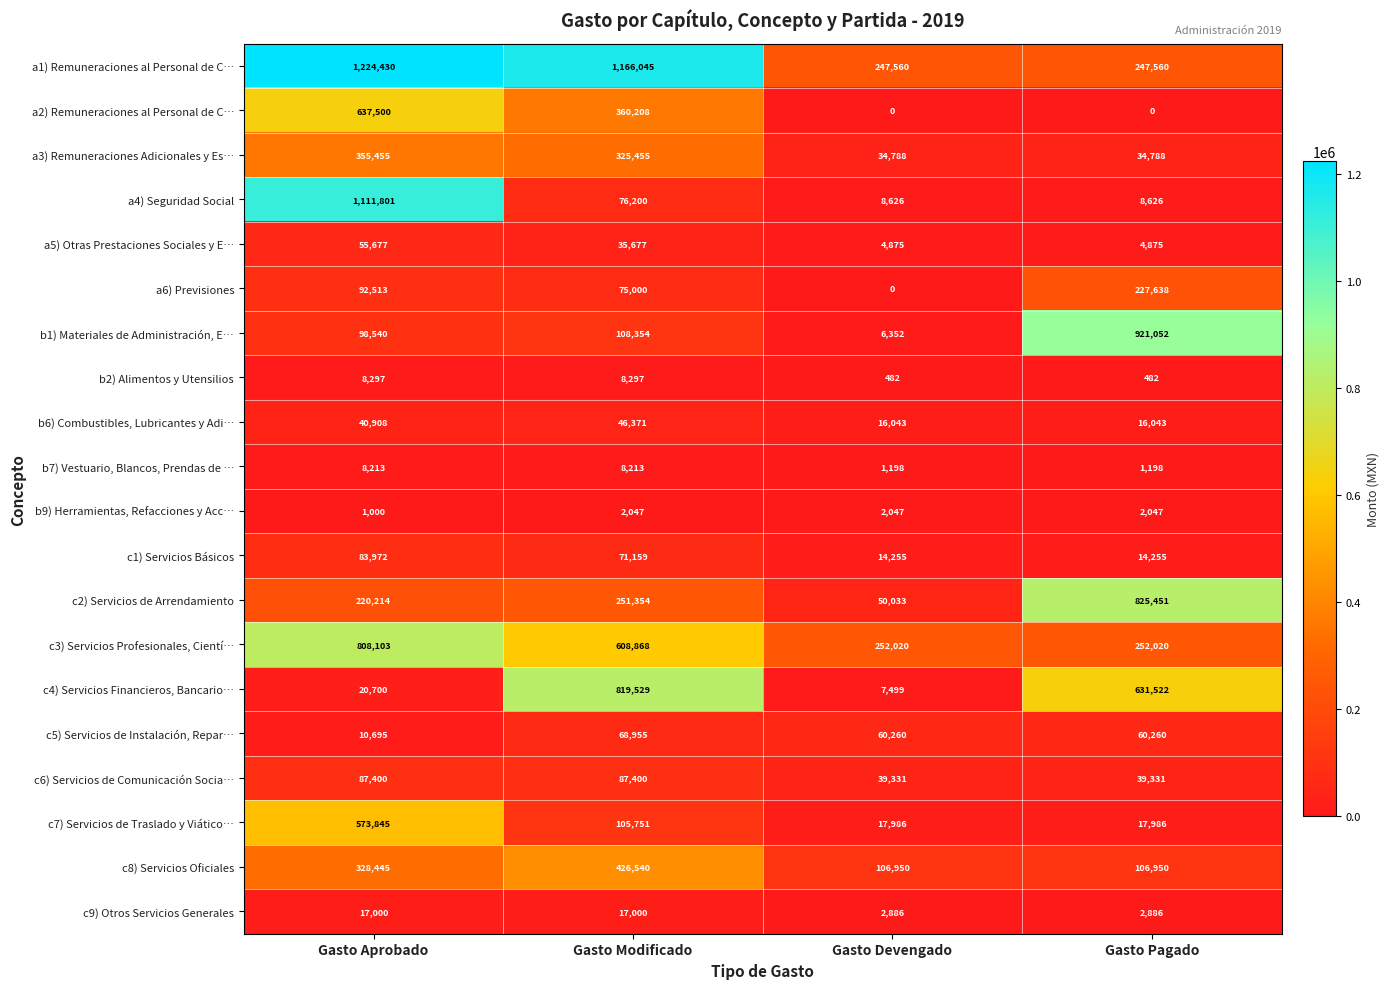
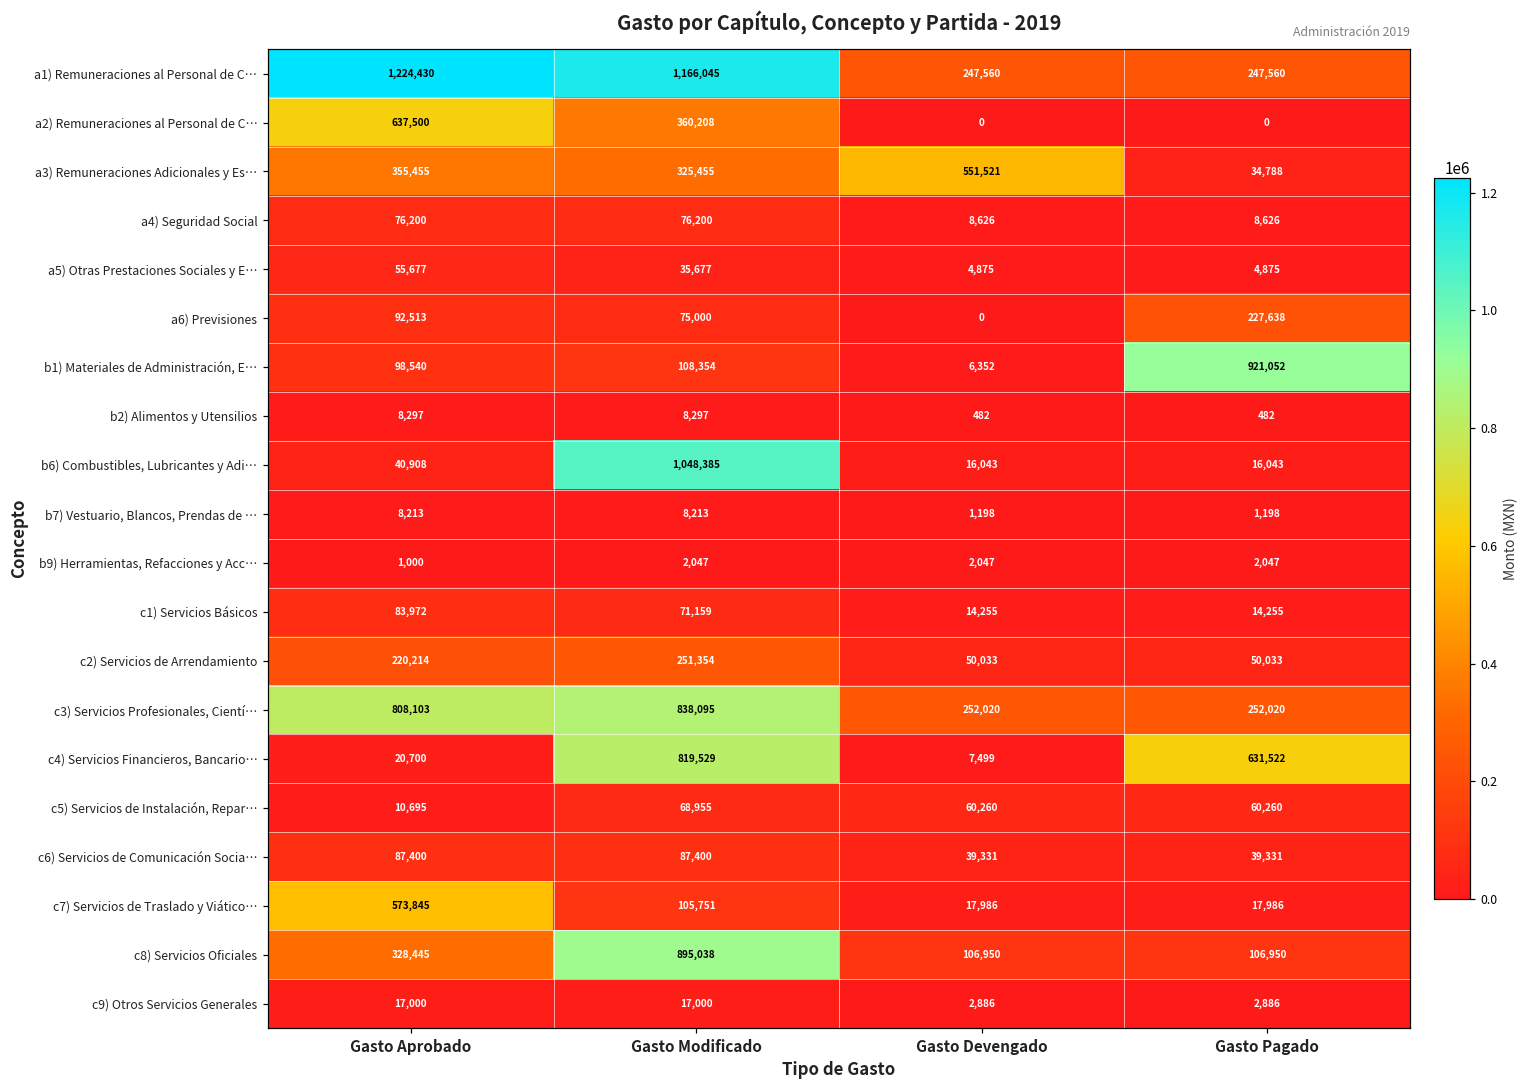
  {
    "a1) Remuneraciones al Personal de C…": {
      "Gasto Aprobado": "1,224,430",
      "Gasto Modificado": "1,166,045",
      "Gasto Devengado": "247,560",
      "Gasto Pagado": "247,560"
    },
    "a2) Remuneraciones al Personal de C…": {
      "Gasto Aprobado": "637,500",
      "Gasto Modificado": "360,208",
      "Gasto Devengado": "0",
      "Gasto Pagado": "0"
    },
    "a3) Remuneraciones Adicionales y Es…": {
      "Gasto Aprobado": "355,455",
      "Gasto Modificado": "325,455",
-     "Gasto Devengado": "34,788",
+     "Gasto Devengado": "551,521",
      "Gasto Pagado": "34,788"
    },
    "a4) Seguridad Social": {
-     "Gasto Aprobado": "1,111,801",
+     "Gasto Aprobado": "76,200",
      "Gasto Modificado": "76,200",
      "Gasto Devengado": "8,626",
      "Gasto Pagado": "8,626"
    },
    "a5) Otras Prestaciones Sociales y E…": {
      "Gasto Aprobado": "55,677",
      "Gasto Modificado": "35,677",
      "Gasto Devengado": "4,875",
      "Gasto Pagado": "4,875"
    },
    "a6) Previsiones": {
      "Gasto Aprobado": "92,513",
      "Gasto Modificado": "75,000",
      "Gasto Devengado": "0",
      "Gasto Pagado": "227,638"
    },
    "b1) Materiales de Administración, E…": {
      "Gasto Aprobado": "98,540",
      "Gasto Modificado": "108,354",
      "Gasto Devengado": "6,352",
      "Gasto Pagado": "921,052"
    },
    "b2) Alimentos y Utensilios": {
      "Gasto Aprobado": "8,297",
      "Gasto Modificado": "8,297",
      "Gasto Devengado": "482",
      "Gasto Pagado": "482"
    },
    "b6) Combustibles, Lubricantes y Adi…": {
      "Gasto Aprobado": "40,908",
-     "Gasto Modificado": "46,371",
+     "Gasto Modificado": "1,048,385",
      "Gasto Devengado": "16,043",
      "Gasto Pagado": "16,043"
    },
    "b7) Vestuario, Blancos, Prendas de …": {
      "Gasto Aprobado": "8,213",
      "Gasto Modificado": "8,213",
      "Gasto Devengado": "1,198",
      "Gasto Pagado": "1,198"
    },
    "b9) Herramientas, Refacciones y Acc…": {
      "Gasto Aprobado": "1,000",
      "Gasto Modificado": "2,047",
      "Gasto Devengado": "2,047",
      "Gasto Pagado": "2,047"
    },
    "c1) Servicios Básicos": {
      "Gasto Aprobado": "83,972",
      "Gasto Modificado": "71,159",
      "Gasto Devengado": "14,255",
      "Gasto Pagado": "14,255"
    },
    "c2) Servicios de Arrendamiento": {
      "Gasto Aprobado": "220,214",
      "Gasto Modificado": "251,354",
      "Gasto Devengado": "50,033",
-     "Gasto Pagado": "825,451"
+     "Gasto Pagado": "50,033"
    },
    "c3) Servicios Profesionales, Cientí…": {
      "Gasto Aprobado": "808,103",
-     "Gasto Modificado": "608,868",
+     "Gasto Modificado": "838,095",
      "Gasto Devengado": "252,020",
      "Gasto Pagado": "252,020"
    },
    "c4) Servicios Financieros, Bancario…": {
      "Gasto Aprobado": "20,700",
      "Gasto Modificado": "819,529",
      "Gasto Devengado": "7,499",
      "Gasto Pagado": "631,522"
    },
    "c5) Servicios de Instalación, Repar…": {
      "Gasto Aprobado": "10,695",
      "Gasto Modificado": "68,955",
      "Gasto Devengado": "60,260",
      "Gasto Pagado": "60,260"
    },
    "c6) Servicios de Comunicación Socia…": {
      "Gasto Aprobado": "87,400",
      "Gasto Modificado": "87,400",
      "Gasto Devengado": "39,331",
      "Gasto Pagado": "39,331"
    },
    "c7) Servicios de Traslado y Viático…": {
      "Gasto Aprobado": "573,845",
      "Gasto Modificado": "105,751",
      "Gasto Devengado": "17,986",
      "Gasto Pagado": "17,986"
    },
    "c8) Servicios Oficiales": {
      "Gasto Aprobado": "328,445",
-     "Gasto Modificado": "426,540",
+     "Gasto Modificado": "895,038",
      "Gasto Devengado": "106,950",
      "Gasto Pagado": "106,950"
    },
    "c9) Otros Servicios Generales": {
      "Gasto Aprobado": "17,000",
      "Gasto Modificado": "17,000",
      "Gasto Devengado": "2,886",
      "Gasto Pagado": "2,886"
    }
  }
